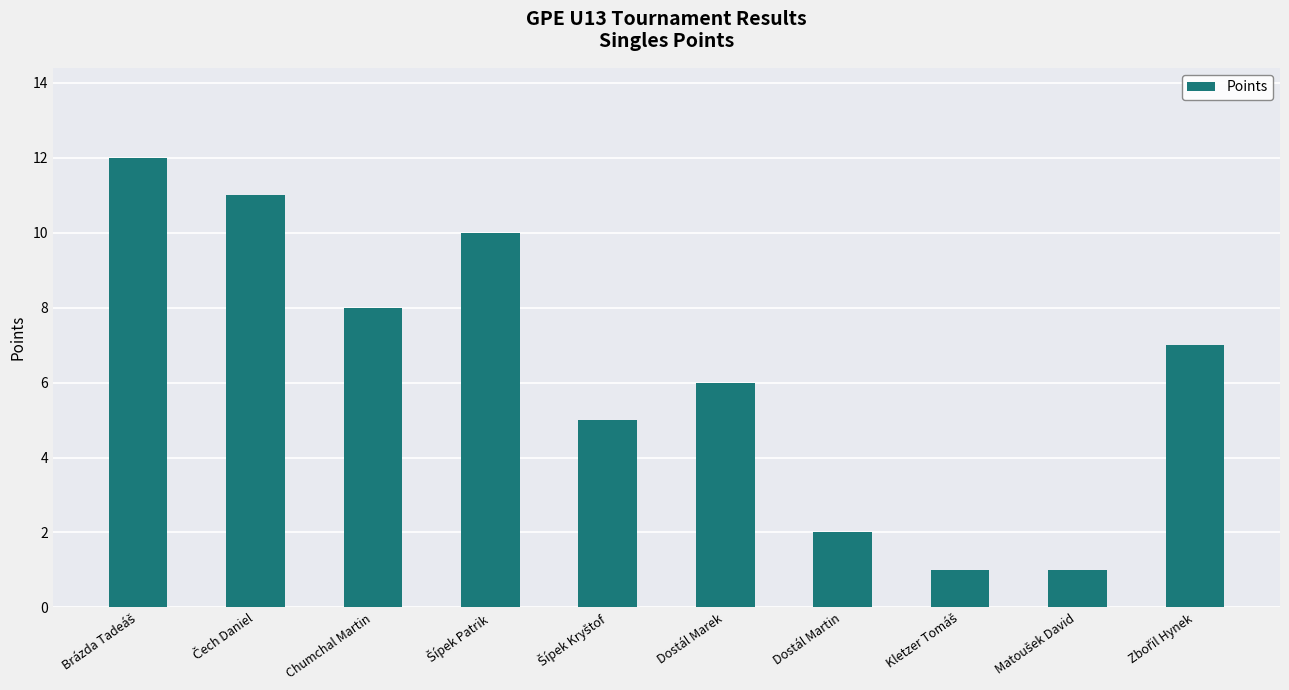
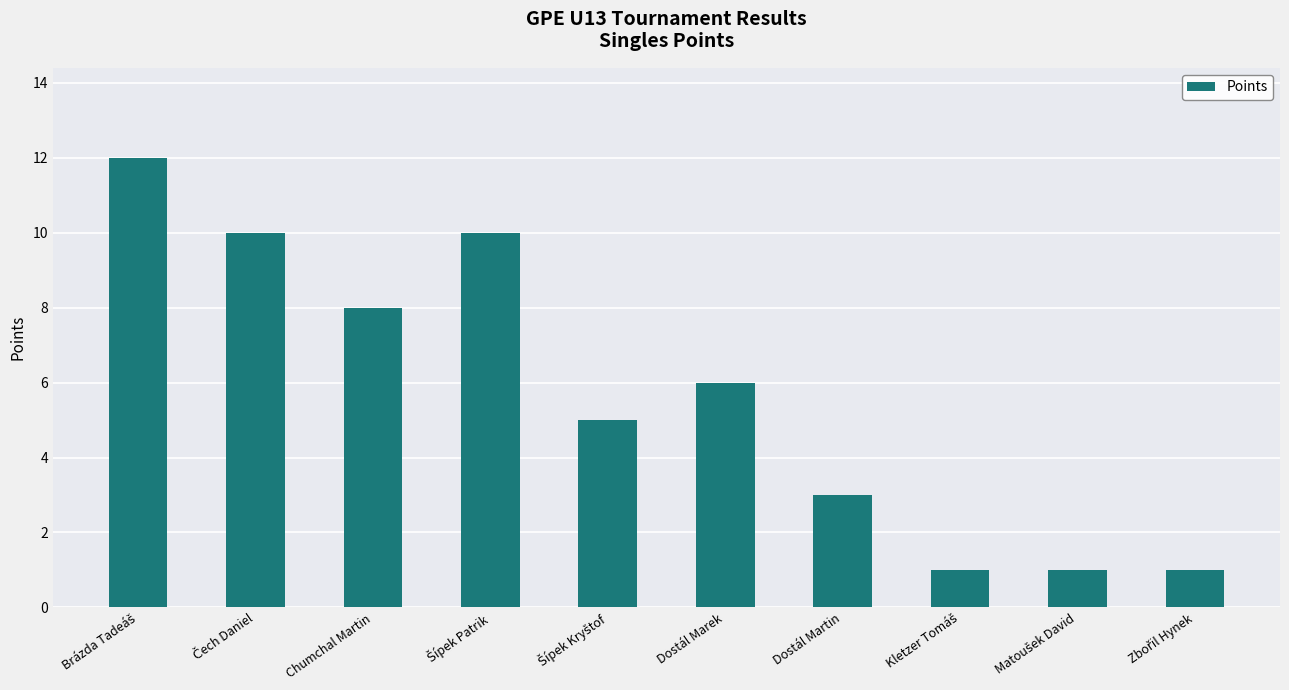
  {
    "Brázda Tadeáš": 12,
-   "Čech Daniel": 11,
+   "Čech Daniel": 10,
    "Chumchal Martin": 8,
    "Šípek Patrik": 10,
    "Šípek Kryštof": 5,
    "Dostál Marek": 6,
-   "Dostál Martin": 2,
+   "Dostál Martin": 3,
    "Kletzer Tomáš": 1,
    "Matoušek David": 1,
-   "Zbořil Hynek": 7
+   "Zbořil Hynek": 1
  }
